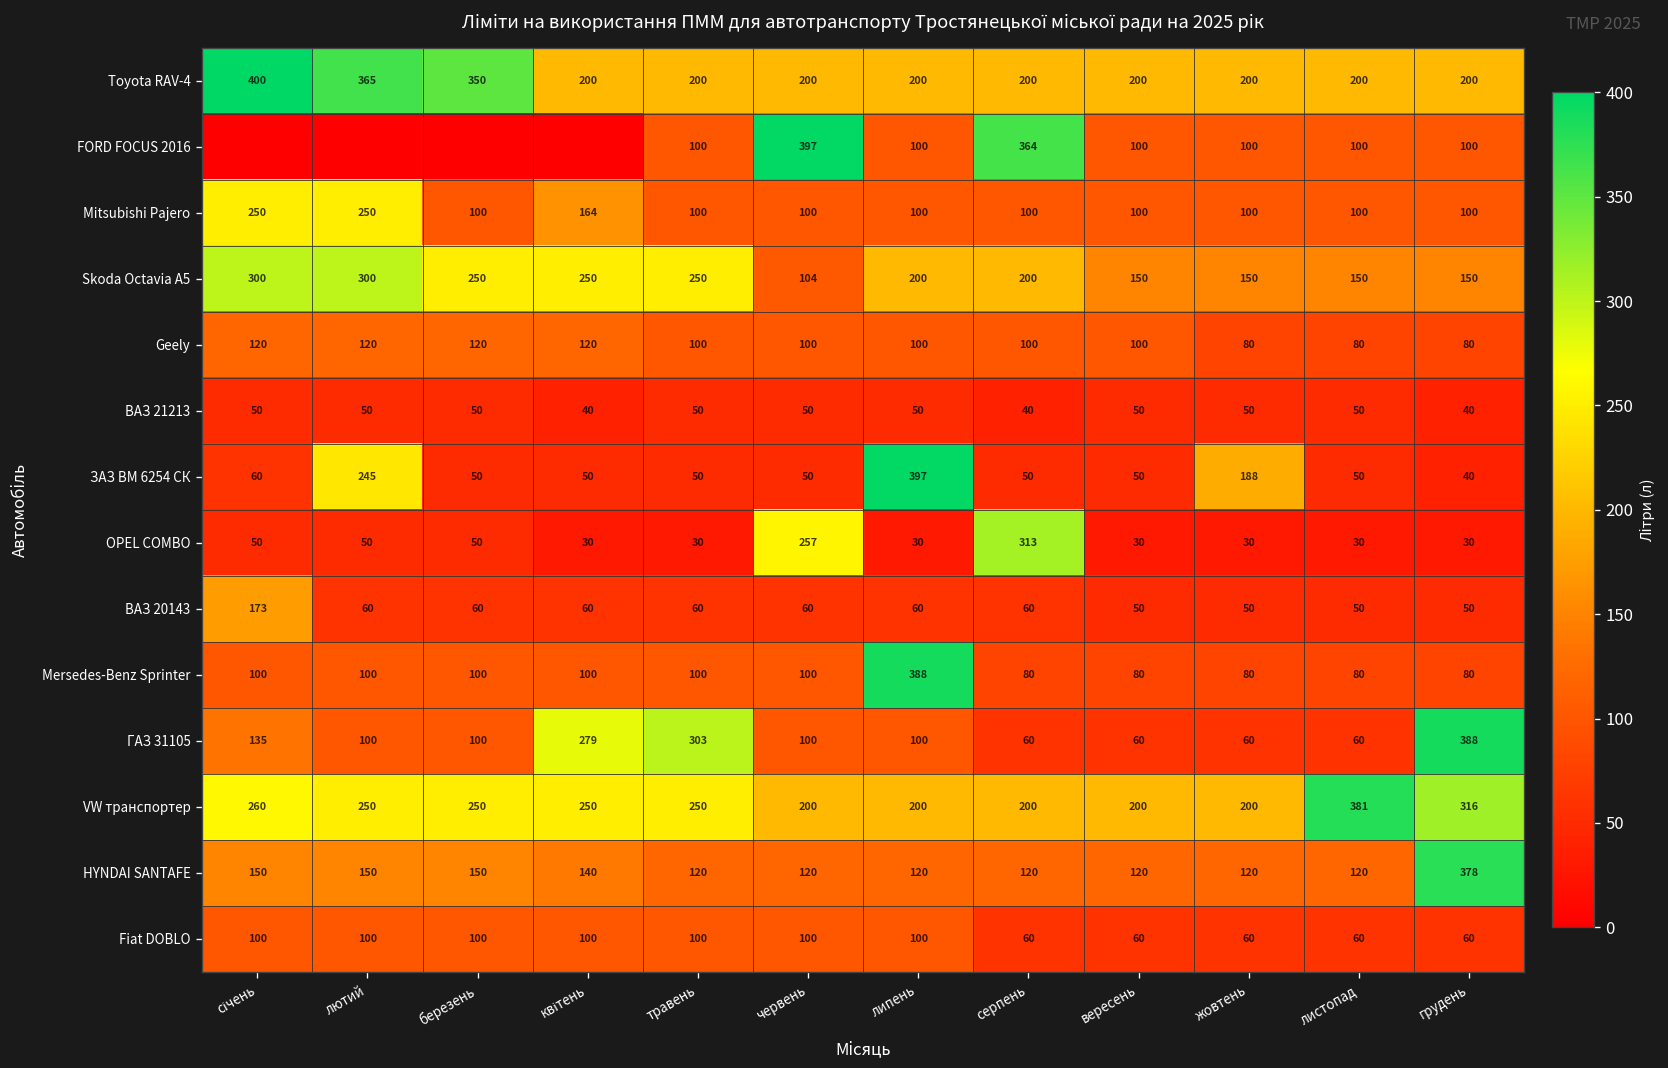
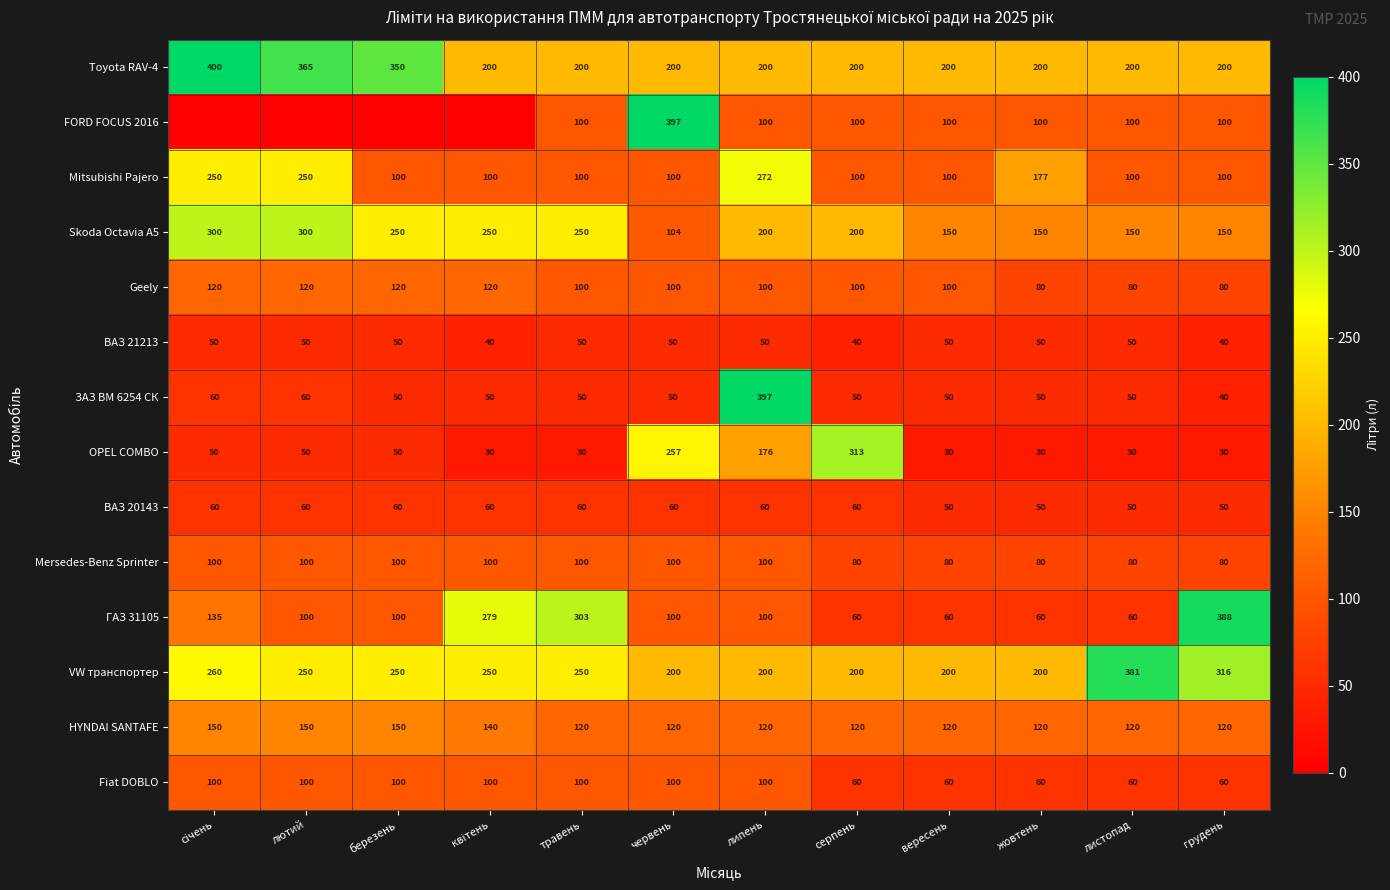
  {
    "Toyota RAV-4": {
      "січень": 400,
      "лютий": 365,
      "березень": 350,
      "квітень": 200,
      "травень": 200,
      "червень": 200,
      "липень": 200,
      "серпень": 200,
      "вересень": 200,
      "жовтень": 200,
      "листопад": 200,
      "грудень": 200
    },
    "FORD FOCUS 2016": {
      "травень": 100,
      "червень": 397,
      "липень": 100,
-     "серпень": 364,
+     "серпень": 100,
      "вересень": 100,
      "жовтень": 100,
      "листопад": 100,
      "грудень": 100
    },
    "Mitsubishi Pajero": {
      "січень": 250,
      "лютий": 250,
      "березень": 100,
-     "квітень": 164,
+     "квітень": 100,
      "травень": 100,
      "червень": 100,
-     "липень": 100,
+     "липень": 272,
      "серпень": 100,
      "вересень": 100,
-     "жовтень": 100,
+     "жовтень": 177,
      "листопад": 100,
      "грудень": 100
    },
    "Skoda Octavia A5": {
      "січень": 300,
      "лютий": 300,
      "березень": 250,
      "квітень": 250,
      "травень": 250,
      "червень": 104,
      "липень": 200,
      "серпень": 200,
      "вересень": 150,
      "жовтень": 150,
      "листопад": 150,
      "грудень": 150
    },
    "Geely": {
      "січень": 120,
      "лютий": 120,
      "березень": 120,
      "квітень": 120,
      "травень": 100,
      "червень": 100,
      "липень": 100,
      "серпень": 100,
      "вересень": 100,
      "жовтень": 80,
      "листопад": 80,
      "грудень": 80
    },
    "ВАЗ 21213": {
      "січень": 50,
      "лютий": 50,
      "березень": 50,
      "квітень": 40,
      "травень": 50,
      "червень": 50,
      "липень": 50,
      "серпень": 40,
      "вересень": 50,
      "жовтень": 50,
      "листопад": 50,
      "грудень": 40
    },
    "ЗАЗ ВМ 6254 СК": {
      "січень": 60,
-     "лютий": 245,
+     "лютий": 60,
      "березень": 50,
      "квітень": 50,
      "травень": 50,
      "червень": 50,
      "липень": 397,
      "серпень": 50,
      "вересень": 50,
-     "жовтень": 188,
+     "жовтень": 50,
      "листопад": 50,
      "грудень": 40
    },
    "OPEL COMBO": {
      "січень": 50,
      "лютий": 50,
      "березень": 50,
      "квітень": 30,
      "травень": 30,
      "червень": 257,
-     "липень": 30,
+     "липень": 176,
      "серпень": 313,
      "вересень": 30,
      "жовтень": 30,
      "листопад": 30,
      "грудень": 30
    },
    "ВАЗ 20143": {
-     "січень": 173,
+     "січень": 60,
      "лютий": 60,
      "березень": 60,
      "квітень": 60,
      "травень": 60,
      "червень": 60,
      "липень": 60,
      "серпень": 60,
      "вересень": 50,
      "жовтень": 50,
      "листопад": 50,
      "грудень": 50
    },
    "Mersedes-Benz Sprinter": {
      "січень": 100,
      "лютий": 100,
      "березень": 100,
      "квітень": 100,
      "травень": 100,
      "червень": 100,
-     "липень": 388,
+     "липень": 100,
      "серпень": 80,
      "вересень": 80,
      "жовтень": 80,
      "листопад": 80,
      "грудень": 80
    },
    "ГАЗ 31105": {
      "січень": 135,
      "лютий": 100,
      "березень": 100,
      "квітень": 279,
      "травень": 303,
      "червень": 100,
      "липень": 100,
      "серпень": 60,
      "вересень": 60,
      "жовтень": 60,
      "листопад": 60,
      "грудень": 388
    },
    "VW транспортер": {
      "січень": 260,
      "лютий": 250,
      "березень": 250,
      "квітень": 250,
      "травень": 250,
      "червень": 200,
      "липень": 200,
      "серпень": 200,
      "вересень": 200,
      "жовтень": 200,
      "листопад": 381,
      "грудень": 316
    },
    "HYNDAI SANTAFE": {
      "січень": 150,
      "лютий": 150,
      "березень": 150,
      "квітень": 140,
      "травень": 120,
      "червень": 120,
      "липень": 120,
      "серпень": 120,
      "вересень": 120,
      "жовтень": 120,
      "листопад": 120,
-     "грудень": 378
+     "грудень": 120
    },
    "Fiat DOBLO": {
      "січень": 100,
      "лютий": 100,
      "березень": 100,
      "квітень": 100,
      "травень": 100,
      "червень": 100,
      "липень": 100,
      "серпень": 60,
      "вересень": 60,
      "жовтень": 60,
      "листопад": 60,
      "грудень": 60
    }
  }
